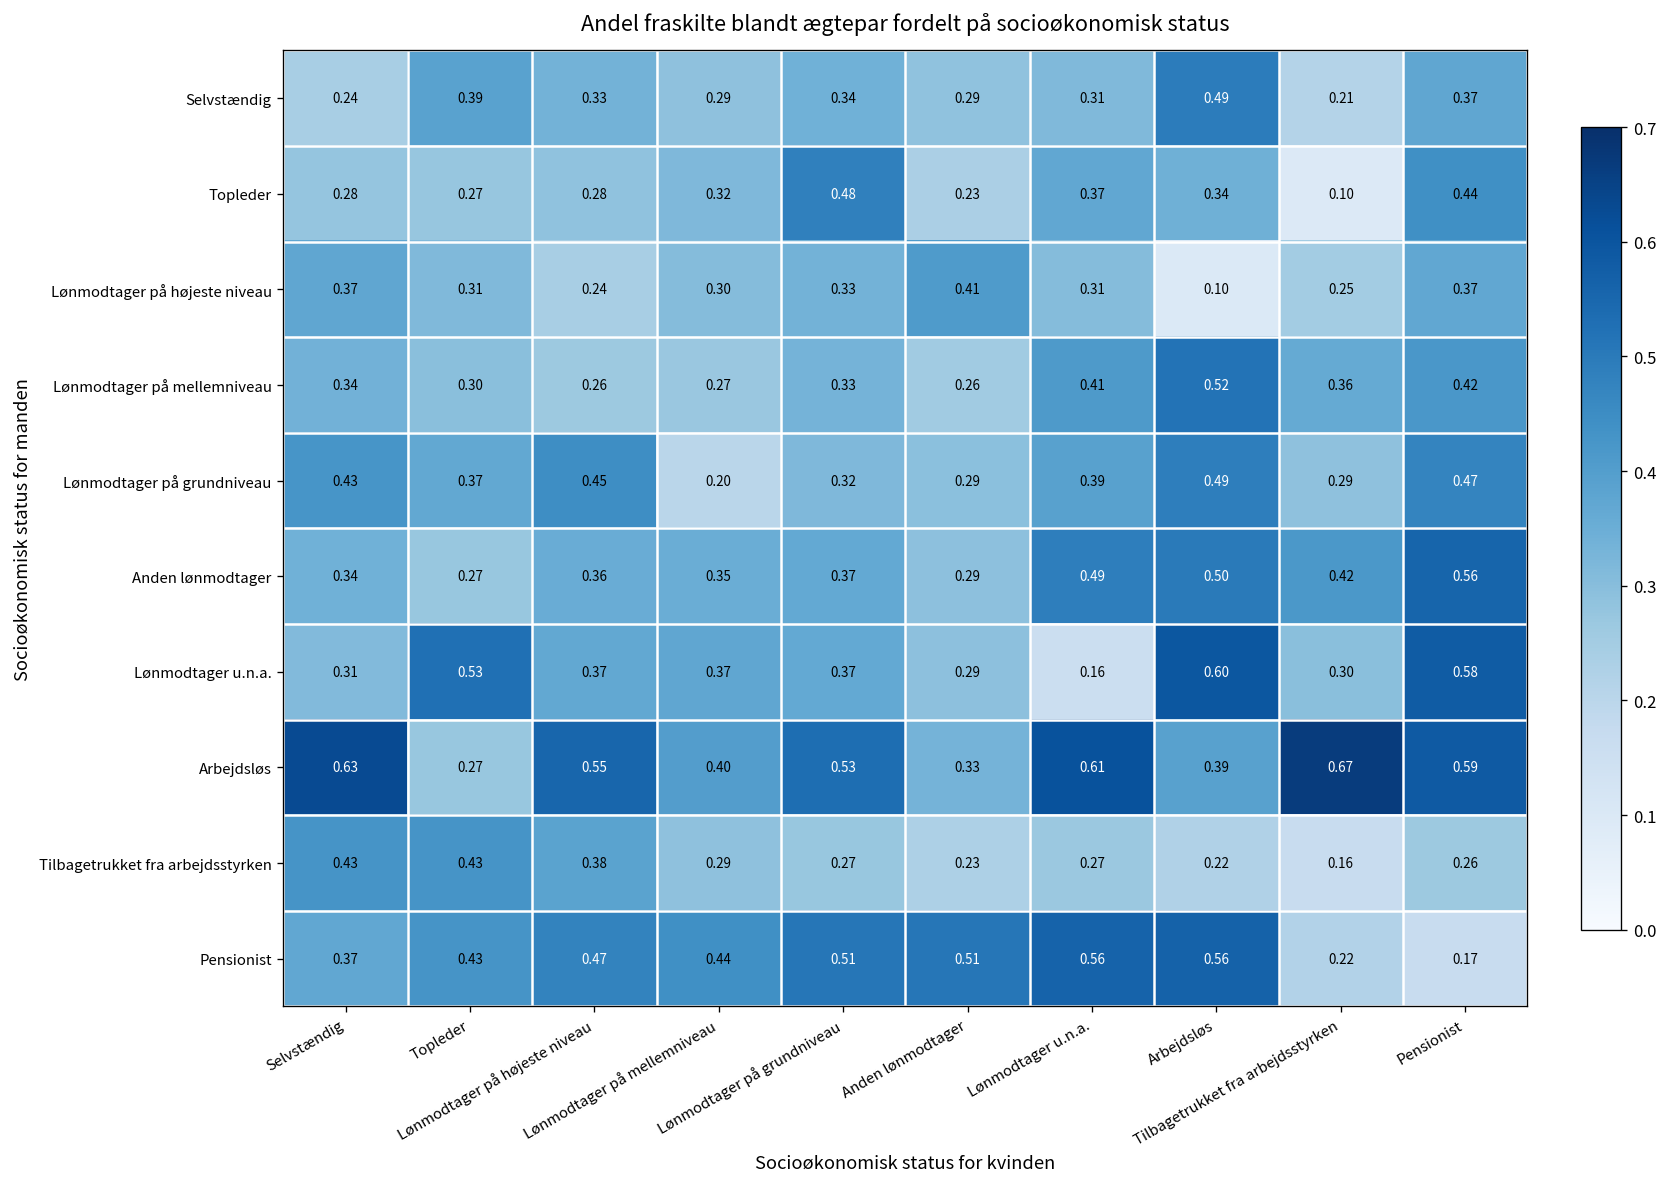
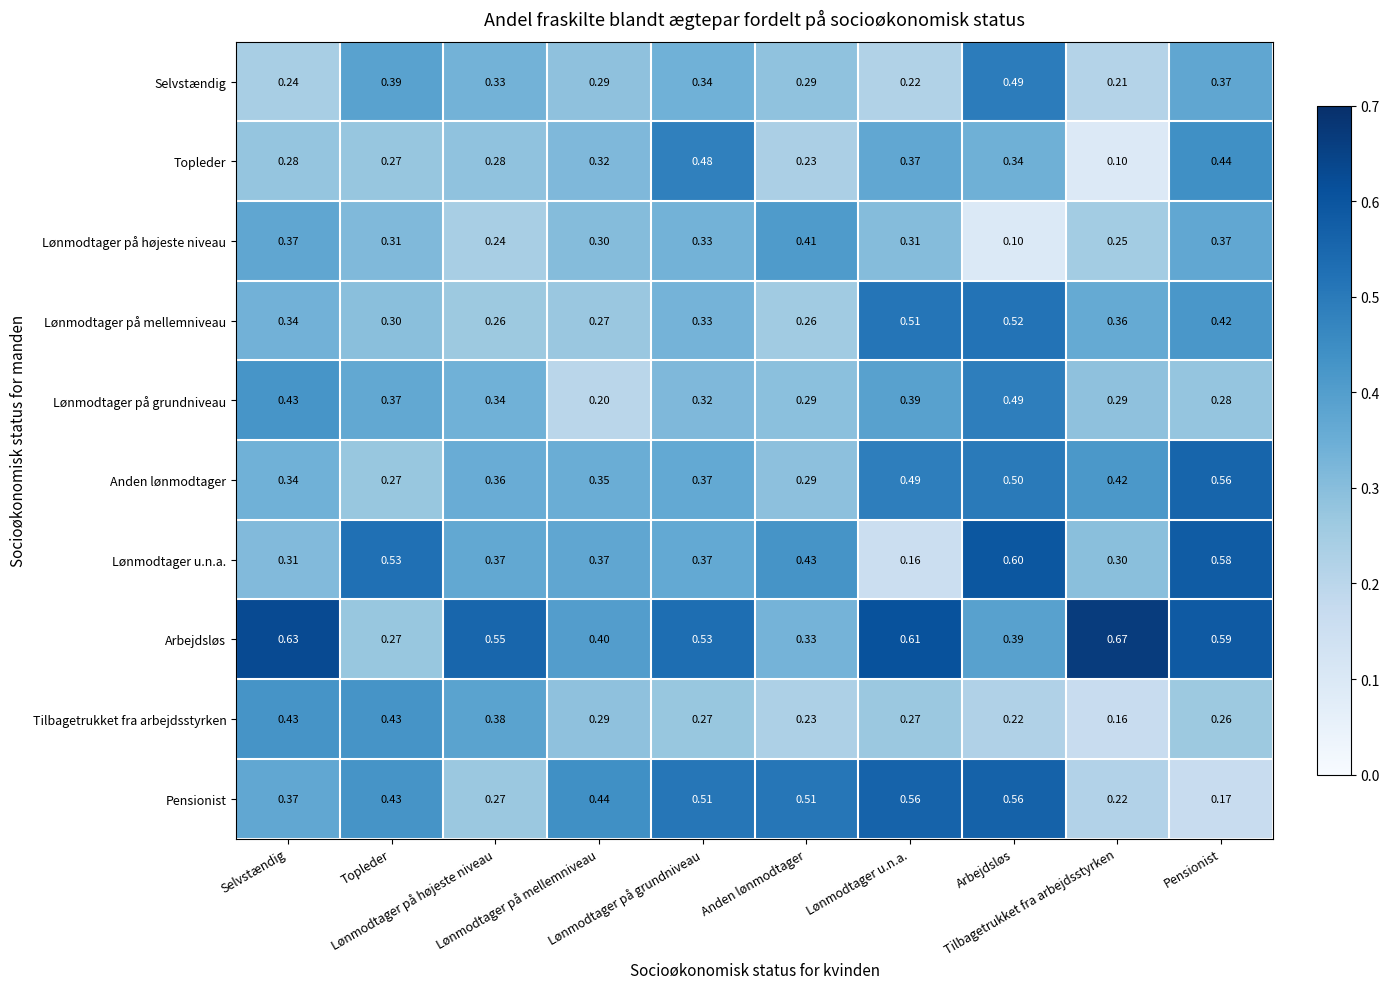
  {
    "Selvstændig": {
      "Selvstændig": 0.24,
      "Topleder": 0.39,
      "Lønmodtager på højeste niveau": 0.33,
      "Lønmodtager på mellemniveau": 0.29,
      "Lønmodtager på grundniveau": 0.34,
      "Anden lønmodtager": 0.29,
-     "Lønmodtager u.n.a.": 0.31,
+     "Lønmodtager u.n.a.": 0.22,
      "Arbejdsløs": 0.49,
      "Tilbagetrukket fra arbejdsstyrken": 0.21,
      "Pensionist": 0.37
    },
    "Topleder": {
      "Selvstændig": 0.28,
      "Topleder": 0.27,
      "Lønmodtager på højeste niveau": 0.28,
      "Lønmodtager på mellemniveau": 0.32,
      "Lønmodtager på grundniveau": 0.48,
      "Anden lønmodtager": 0.23,
      "Lønmodtager u.n.a.": 0.37,
      "Arbejdsløs": 0.34,
      "Tilbagetrukket fra arbejdsstyrken": 0.10,
      "Pensionist": 0.44
    },
    "Lønmodtager på højeste niveau": {
      "Selvstændig": 0.37,
      "Topleder": 0.31,
      "Lønmodtager på højeste niveau": 0.24,
      "Lønmodtager på mellemniveau": 0.30,
      "Lønmodtager på grundniveau": 0.33,
      "Anden lønmodtager": 0.41,
      "Lønmodtager u.n.a.": 0.31,
      "Arbejdsløs": 0.10,
      "Tilbagetrukket fra arbejdsstyrken": 0.25,
      "Pensionist": 0.37
    },
    "Lønmodtager på mellemniveau": {
      "Selvstændig": 0.34,
      "Topleder": 0.30,
      "Lønmodtager på højeste niveau": 0.26,
      "Lønmodtager på mellemniveau": 0.27,
      "Lønmodtager på grundniveau": 0.33,
      "Anden lønmodtager": 0.26,
-     "Lønmodtager u.n.a.": 0.41,
+     "Lønmodtager u.n.a.": 0.51,
      "Arbejdsløs": 0.52,
      "Tilbagetrukket fra arbejdsstyrken": 0.36,
      "Pensionist": 0.42
    },
    "Lønmodtager på grundniveau": {
      "Selvstændig": 0.43,
      "Topleder": 0.37,
-     "Lønmodtager på højeste niveau": 0.45,
+     "Lønmodtager på højeste niveau": 0.34,
      "Lønmodtager på mellemniveau": 0.20,
      "Lønmodtager på grundniveau": 0.32,
      "Anden lønmodtager": 0.29,
      "Lønmodtager u.n.a.": 0.39,
      "Arbejdsløs": 0.49,
      "Tilbagetrukket fra arbejdsstyrken": 0.29,
-     "Pensionist": 0.47
+     "Pensionist": 0.28
    },
    "Anden lønmodtager": {
      "Selvstændig": 0.34,
      "Topleder": 0.27,
      "Lønmodtager på højeste niveau": 0.36,
      "Lønmodtager på mellemniveau": 0.35,
      "Lønmodtager på grundniveau": 0.37,
      "Anden lønmodtager": 0.29,
      "Lønmodtager u.n.a.": 0.49,
      "Arbejdsløs": 0.50,
      "Tilbagetrukket fra arbejdsstyrken": 0.42,
      "Pensionist": 0.56
    },
    "Lønmodtager u.n.a.": {
      "Selvstændig": 0.31,
      "Topleder": 0.53,
      "Lønmodtager på højeste niveau": 0.37,
      "Lønmodtager på mellemniveau": 0.37,
      "Lønmodtager på grundniveau": 0.37,
-     "Anden lønmodtager": 0.29,
+     "Anden lønmodtager": 0.43,
      "Lønmodtager u.n.a.": 0.16,
      "Arbejdsløs": 0.60,
      "Tilbagetrukket fra arbejdsstyrken": 0.30,
      "Pensionist": 0.58
    },
    "Arbejdsløs": {
      "Selvstændig": 0.63,
      "Topleder": 0.27,
      "Lønmodtager på højeste niveau": 0.55,
      "Lønmodtager på mellemniveau": 0.40,
      "Lønmodtager på grundniveau": 0.53,
      "Anden lønmodtager": 0.33,
      "Lønmodtager u.n.a.": 0.61,
      "Arbejdsløs": 0.39,
      "Tilbagetrukket fra arbejdsstyrken": 0.67,
      "Pensionist": 0.59
    },
    "Tilbagetrukket fra arbejdsstyrken": {
      "Selvstændig": 0.43,
      "Topleder": 0.43,
      "Lønmodtager på højeste niveau": 0.38,
      "Lønmodtager på mellemniveau": 0.29,
      "Lønmodtager på grundniveau": 0.27,
      "Anden lønmodtager": 0.23,
      "Lønmodtager u.n.a.": 0.27,
      "Arbejdsløs": 0.22,
      "Tilbagetrukket fra arbejdsstyrken": 0.16,
      "Pensionist": 0.26
    },
    "Pensionist": {
      "Selvstændig": 0.37,
      "Topleder": 0.43,
-     "Lønmodtager på højeste niveau": 0.47,
+     "Lønmodtager på højeste niveau": 0.27,
      "Lønmodtager på mellemniveau": 0.44,
      "Lønmodtager på grundniveau": 0.51,
      "Anden lønmodtager": 0.51,
      "Lønmodtager u.n.a.": 0.56,
      "Arbejdsløs": 0.56,
      "Tilbagetrukket fra arbejdsstyrken": 0.22,
      "Pensionist": 0.17
    }
  }
